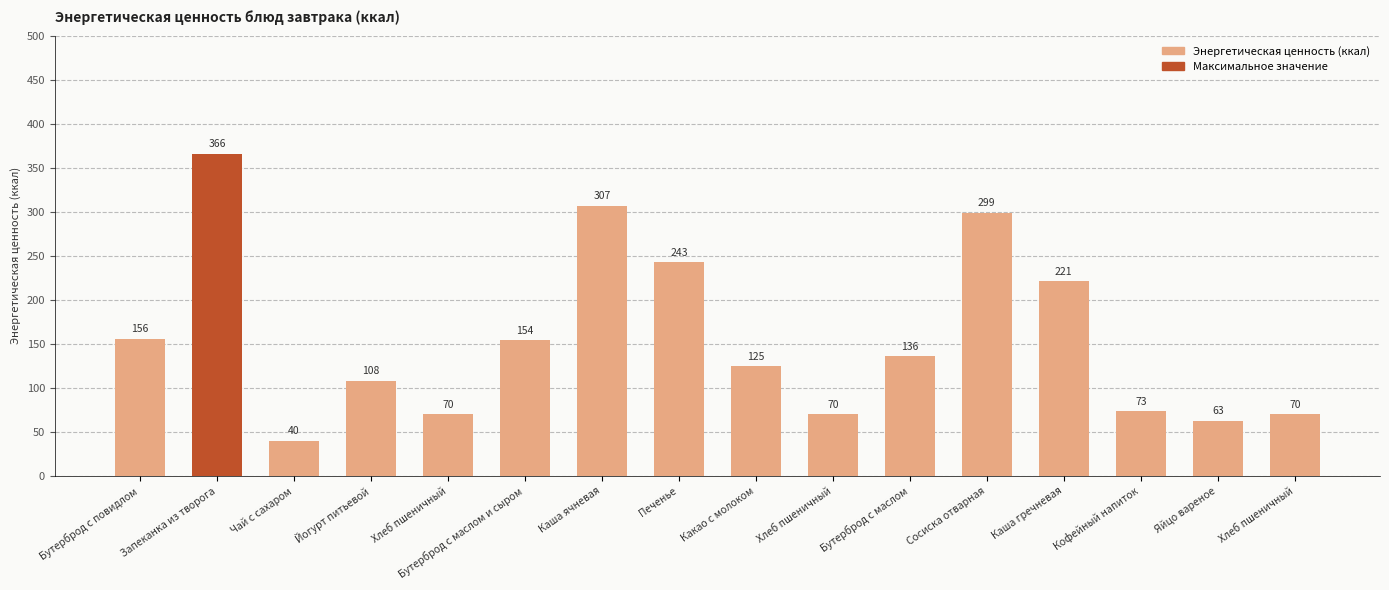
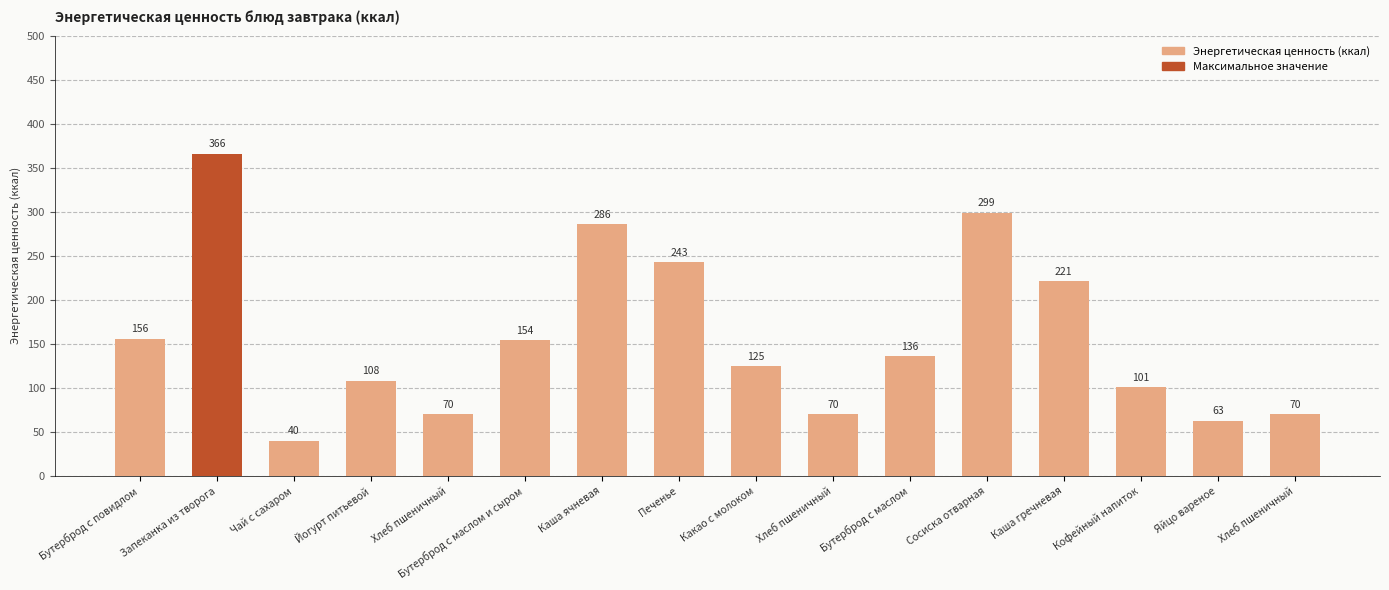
  {
    "Бутерброд с повидлом": 156,
    "Запеканка из творога": 366,
    "Чай с сахаром": 40,
    "Йогурт питьевой": 108,
    "Бутерброд с маслом и сыром": 154,
-   "Каша ячневая": 307,
+   "Каша ячневая": 286,
    "Печенье": 243,
    "Какао с молоком": 125,
    "Бутерброд с маслом": 136,
    "Сосиска отварная": 299,
    "Каша гречневая": 221,
-   "Кофейный напиток": 73,
+   "Кофейный напиток": 101,
    "Яйцо вареное": 63
  }
